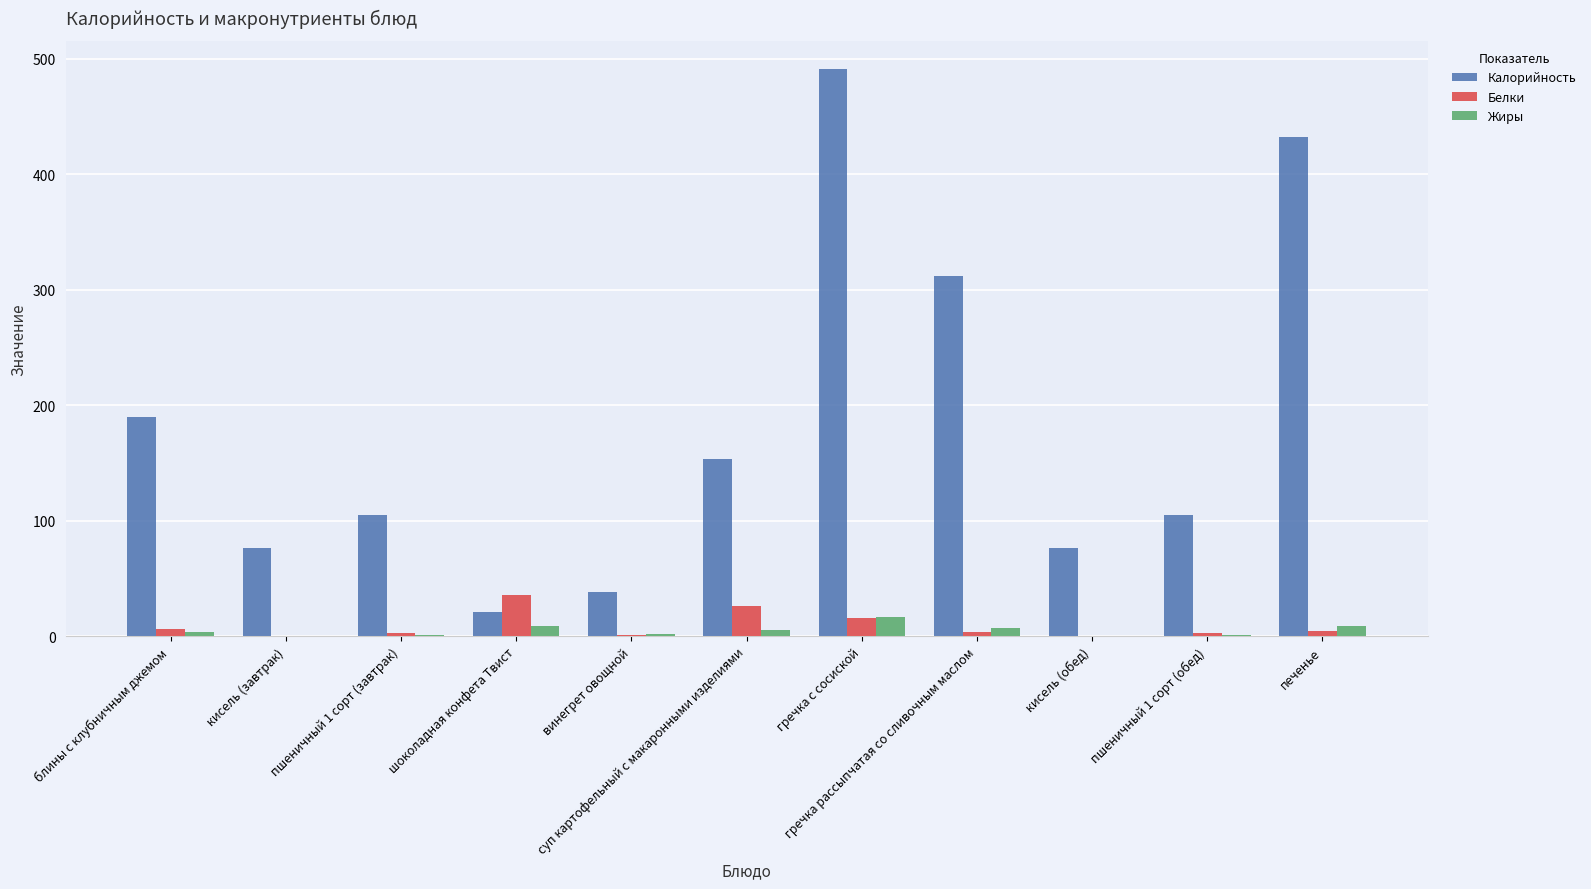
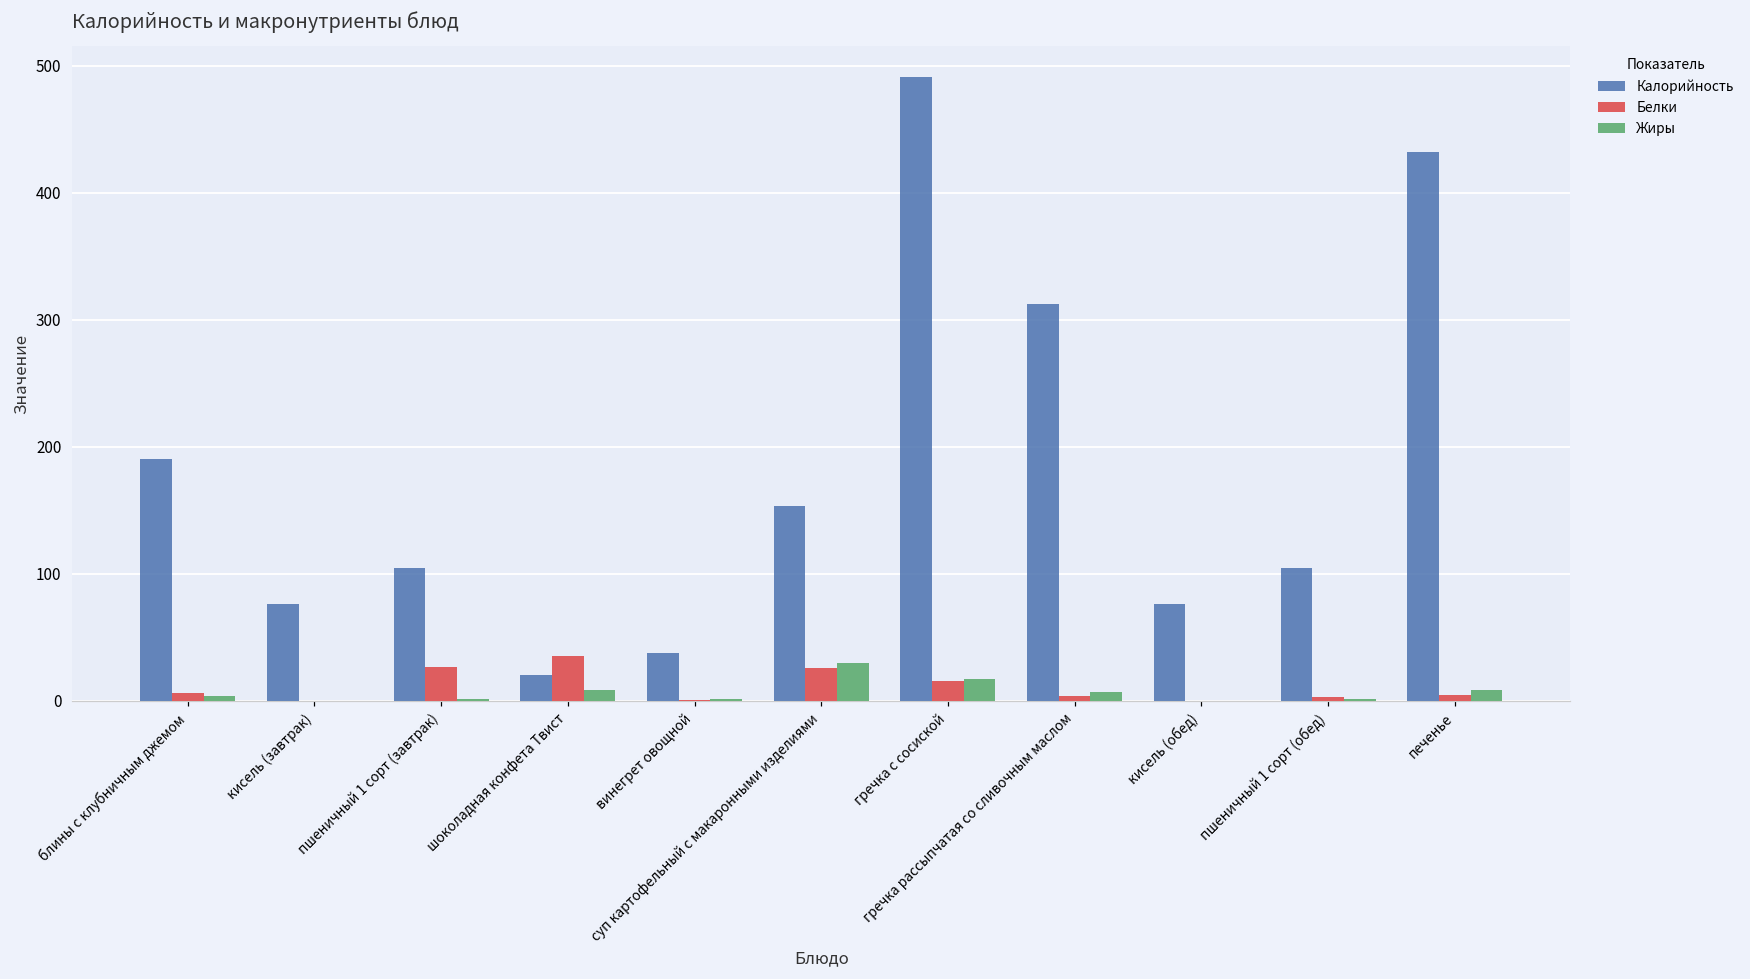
  {
    "Калорийность": {
      "блины с клубничным джемом": 190,
      "кисель (завтрак)": 76,
      "пшеничный 1 сорт (завтрак)": 105,
      "шоколадная конфета Твист": 21,
      "винегрет овощной": 38,
      "суп картофельный с макаронными изделиями": 153,
      "гречка с сосиской": 491,
      "гречка рассыпчатая со сливочным маслом": 312,
      "кисель (обед)": 76,
      "пшеничный 1 сорт (обед)": 105,
      "печенье": 432
    },
    "Белки": {
      "блины с клубничным джемом": 6,
      "кисель (завтрак)": 0,
-     "пшеничный 1 сорт (завтрак)": 3,
+     "пшеничный 1 сорт (завтрак)": 27,
      "шоколадная конфета Твист": 36,
      "суп картофельный с макаронными изделиями": 26,
      "гречка с сосиской": 16,
      "гречка рассыпчатая со сливочным маслом": 4,
      "кисель (обед)": 0,
      "пшеничный 1 сорт (обед)": 3,
      "печенье": 4
    },
    "Жиры": {
      "блины с клубничным джемом": 4,
      "кисель (завтрак)": 0,
      "шоколадная конфета Твист": 9,
-     "суп картофельный с макаронными изделиями": 5,
+     "суп картофельный с макаронными изделиями": 30,
      "гречка с сосиской": 17,
      "гречка рассыпчатая со сливочным маслом": 7,
      "кисель (обед)": 0,
      "печенье": 9
    }
  }
